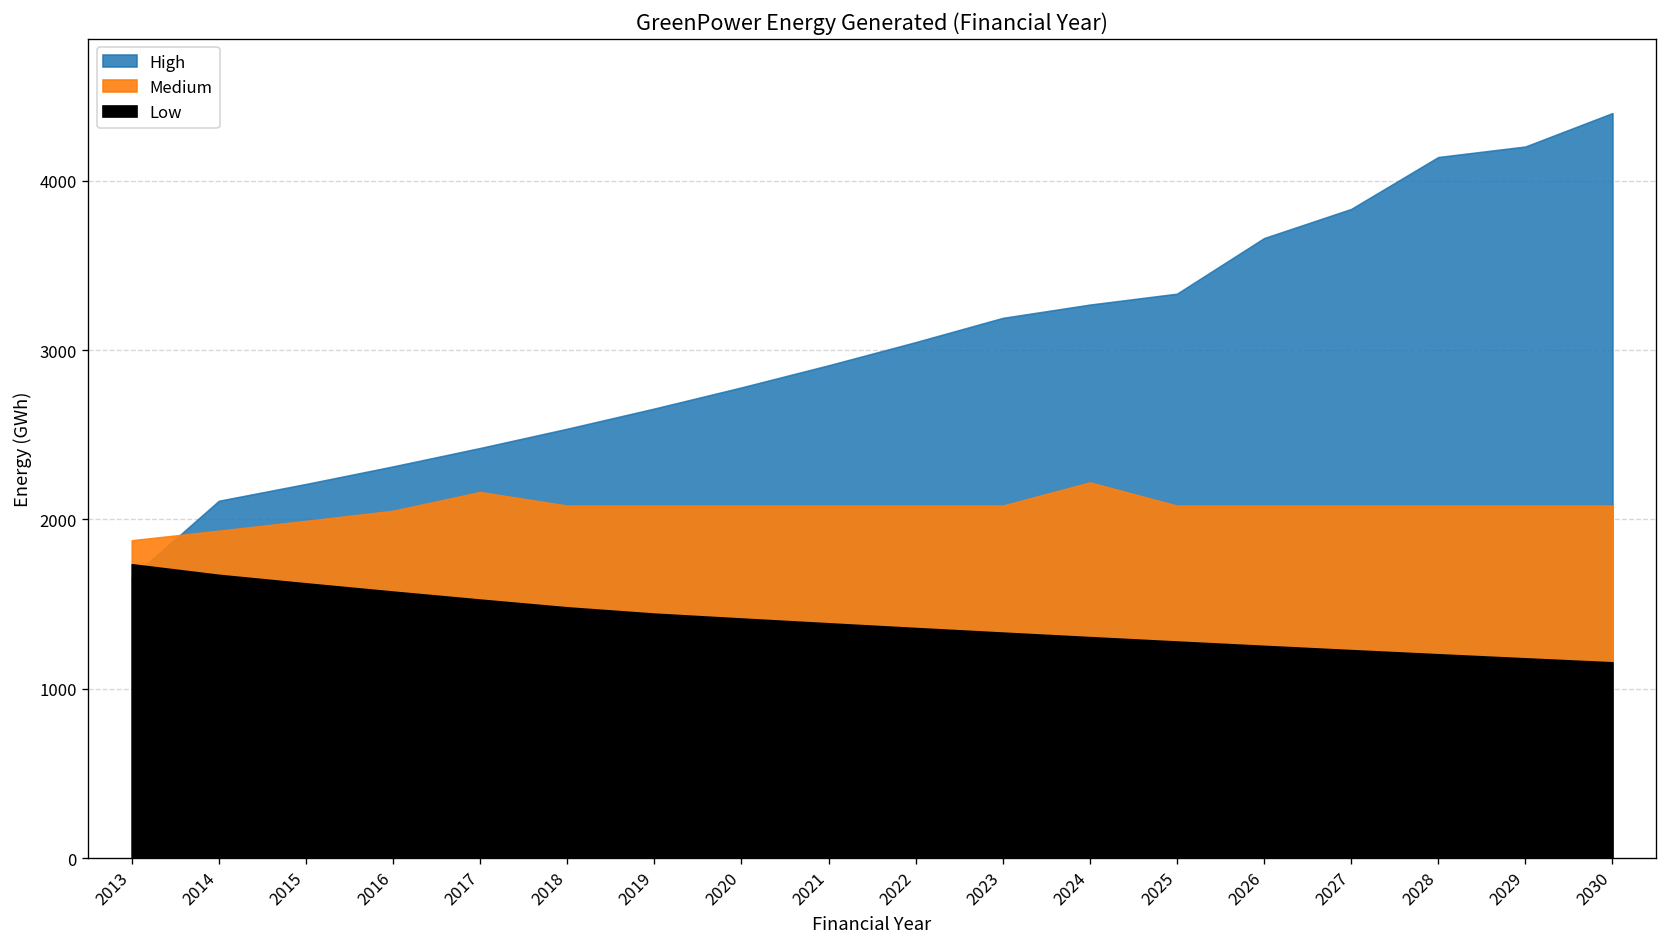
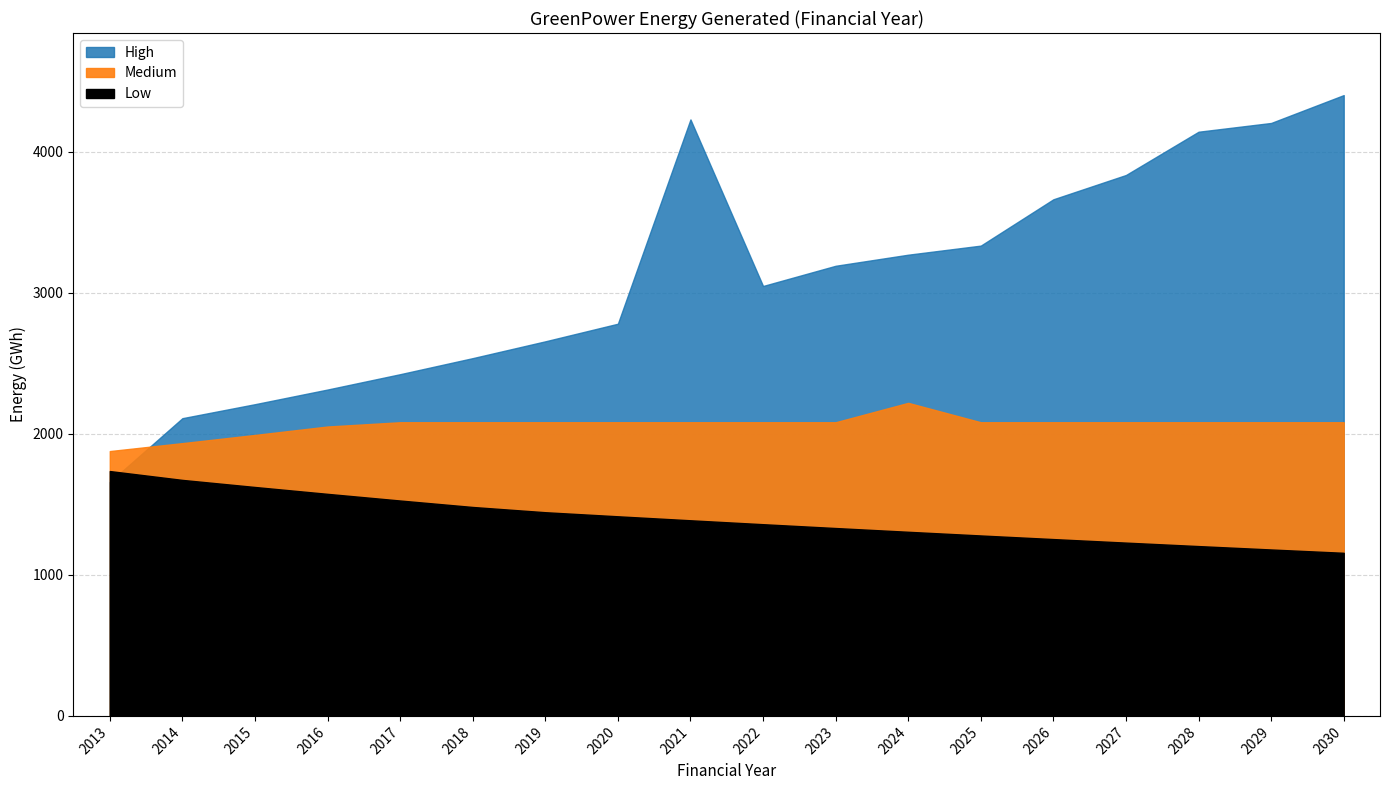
  {
    "High": {
      "2014": 2110,
      "2015": 2210,
      "2016": 2310,
      "2017": 2420,
      "2018": 2540,
      "2019": 2660,
      "2020": 2780,
-     "2021": 2910,
+     "2021": 4230,
      "2022": 3050,
      "2023": 3190,
      "2024": 3270,
      "2025": 3330,
      "2026": 3660,
      "2027": 3830,
      "2028": 4140,
      "2029": 4200,
      "2030": 4400
    },
    "Medium": {
      "2013": 1880,
      "2014": 1930,
      "2015": 1990,
      "2016": 2050,
-     "2017": 2160,
+     "2017": 2080,
      "2018": 2080,
      "2019": 2080,
      "2020": 2080,
      "2021": 2080,
      "2022": 2080,
      "2023": 2080,
      "2024": 2220,
      "2025": 2080,
      "2026": 2080,
      "2027": 2080,
      "2028": 2080,
      "2029": 2080,
      "2030": 2080
    },
    "Low": {
      "2013": 1740,
      "2014": 1670,
      "2015": 1620,
      "2016": 1570,
      "2017": 1530,
      "2018": 1480,
      "2019": 1440,
      "2020": 1410,
      "2021": 1390,
      "2022": 1360,
      "2023": 1330,
      "2024": 1310,
      "2025": 1280,
      "2026": 1250,
      "2027": 1230,
      "2028": 1200,
      "2029": 1180,
      "2030": 1160
    }
  }
